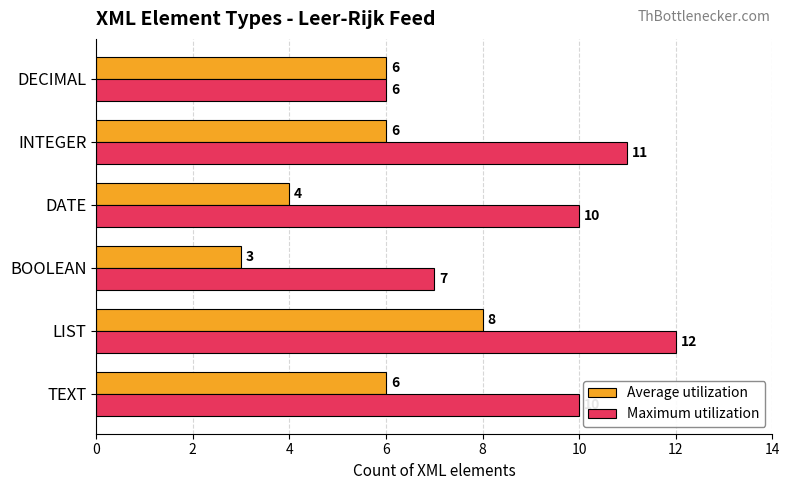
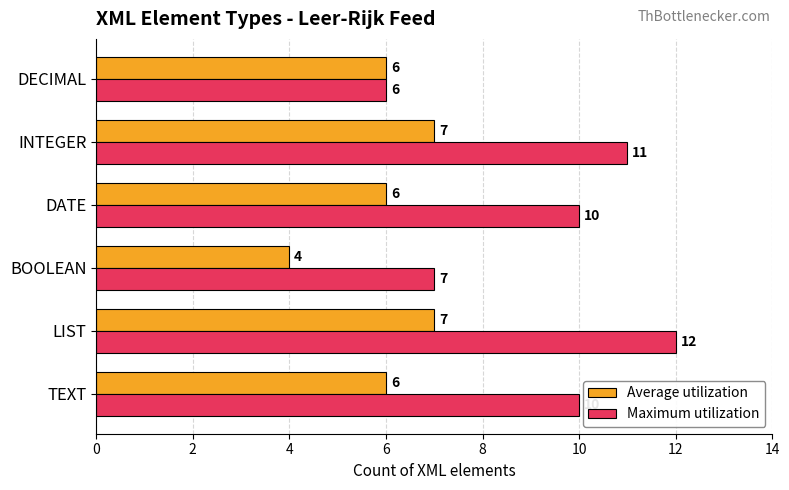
  {
    "Average utilization": {
      "DECIMAL": 6,
-     "INTEGER": 6,
-     "DATE": 4,
-     "BOOLEAN": 3,
-     "LIST": 8,
+     "INTEGER": 7,
+     "DATE": 6,
+     "BOOLEAN": 4,
+     "LIST": 7,
      "TEXT": 6
    },
    "Maximum utilization": {
      "DECIMAL": 6,
      "INTEGER": 11,
      "DATE": 10,
      "BOOLEAN": 7,
      "LIST": 12
    }
  }
